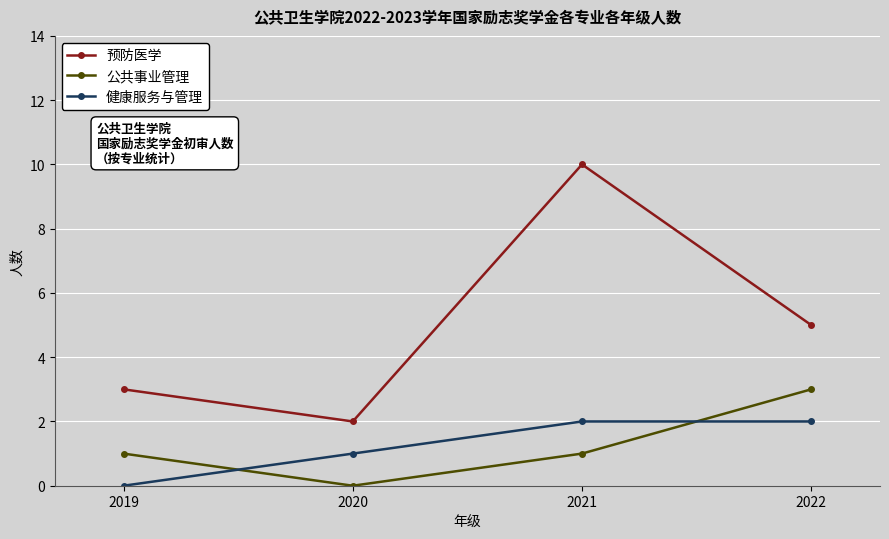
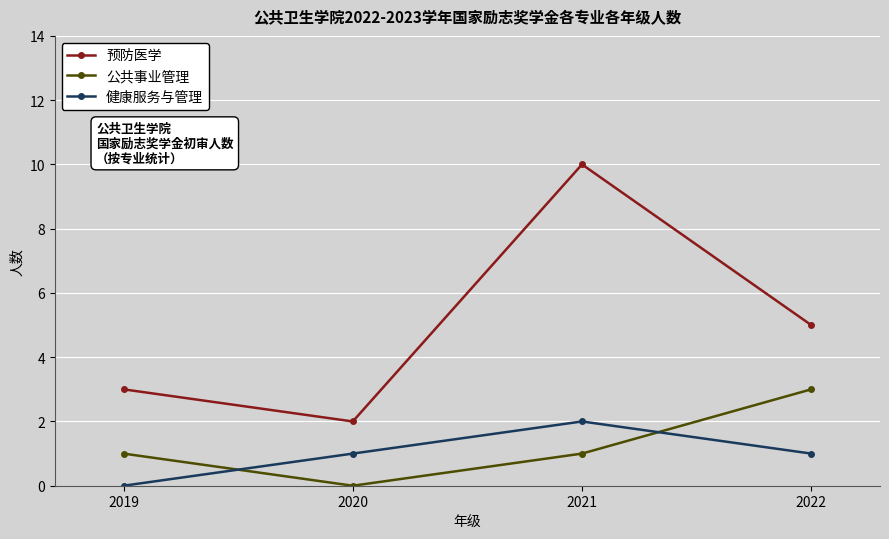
  {
    "预防医学": {
      "2019": 3,
      "2020": 2,
      "2021": 10,
      "2022": 5
    },
    "公共事业管理": {
      "2019": 1,
      "2020": 0,
      "2021": 1,
      "2022": 3
    },
    "健康服务与管理": {
      "2019": 0,
      "2020": 1,
      "2021": 2,
-     "2022": 2
+     "2022": 1
    }
  }
